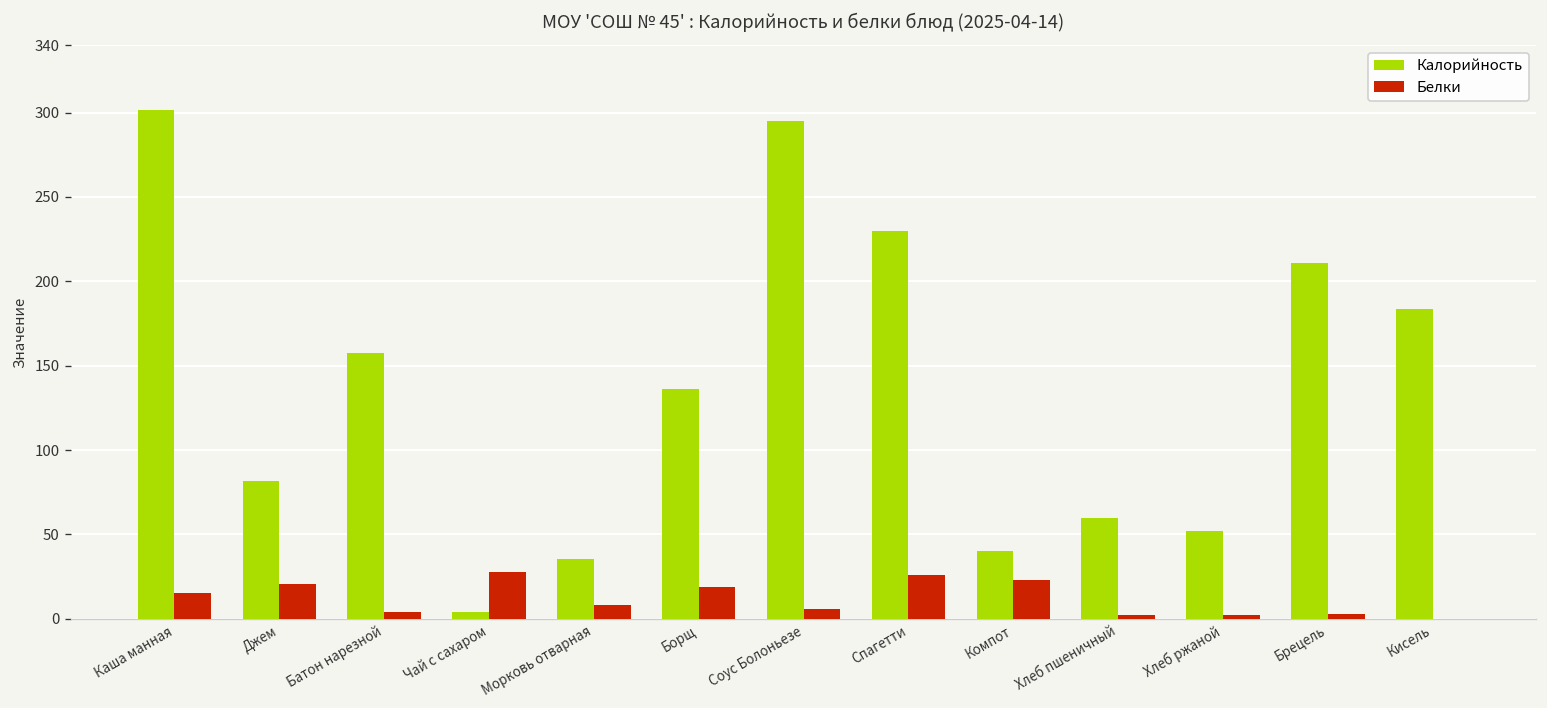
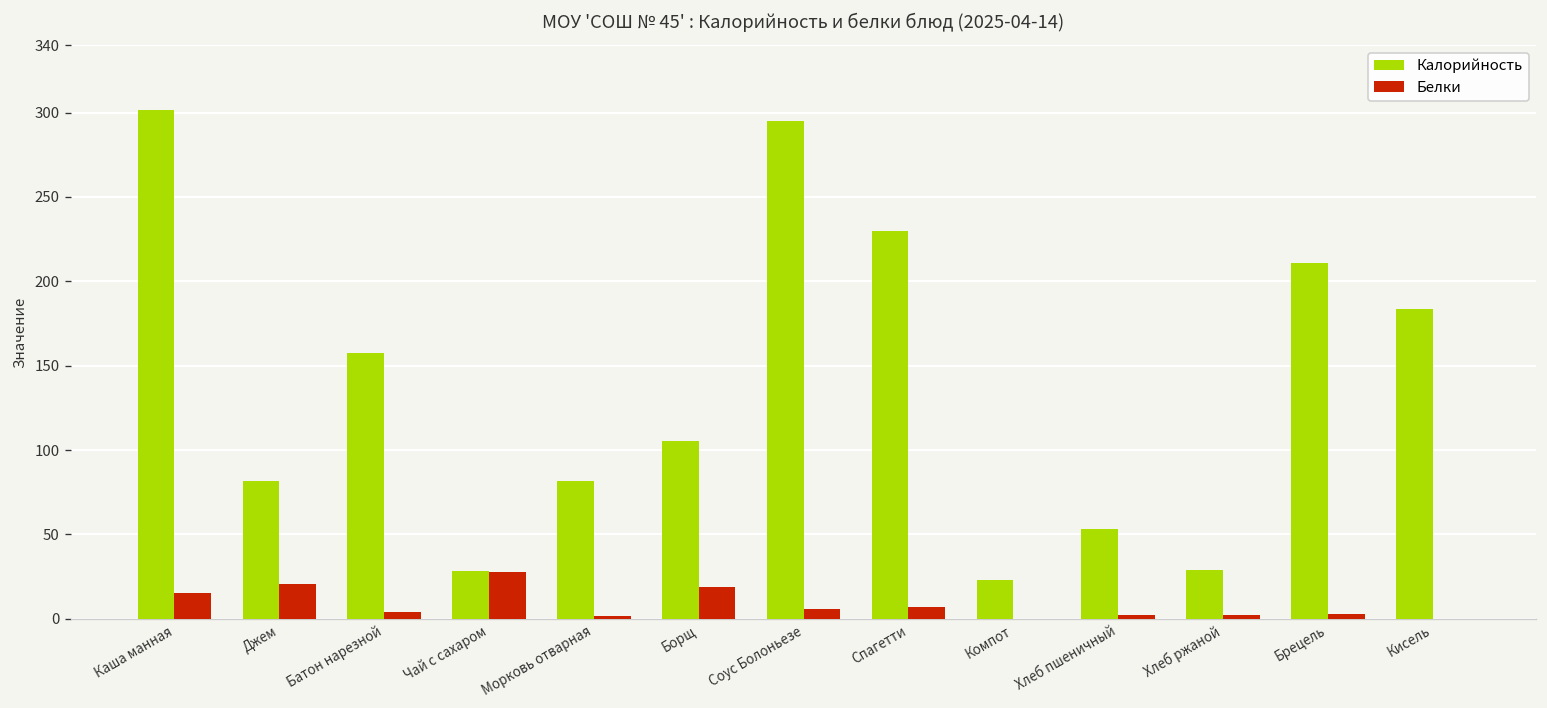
  {
    "Калорийность": {
      "Каша манная": 302,
      "Джем": 82,
      "Батон нарезной": 157,
-     "Чай с сахаром": 4,
-     "Морковь отварная": 35,
-     "Борщ": 136,
+     "Чай с сахаром": 28,
+     "Морковь отварная": 82,
+     "Борщ": 105,
      "Соус Болоньезе": 295,
      "Спагетти": 230,
-     "Компот": 40,
-     "Хлеб пшеничный": 60,
-     "Хлеб ржаной": 52,
+     "Компот": 23,
+     "Хлеб пшеничный": 53,
+     "Хлеб ржаной": 29,
      "Брецель": 211,
      "Кисель": 184
    },
    "Белки": {
      "Каша манная": 15,
      "Джем": 21,
      "Батон нарезной": 4,
      "Чай с сахаром": 28,
-     "Морковь отварная": 8,
+     "Морковь отварная": 1,
      "Борщ": 19,
      "Соус Болоньезе": 6,
-     "Спагетти": 26,
-     "Компот": 23,
+     "Спагетти": 7,
+     "Компот": 0,
      "Хлеб пшеничный": 2,
      "Хлеб ржаной": 2,
      "Брецель": 3,
      "Кисель": 0
    }
  }
